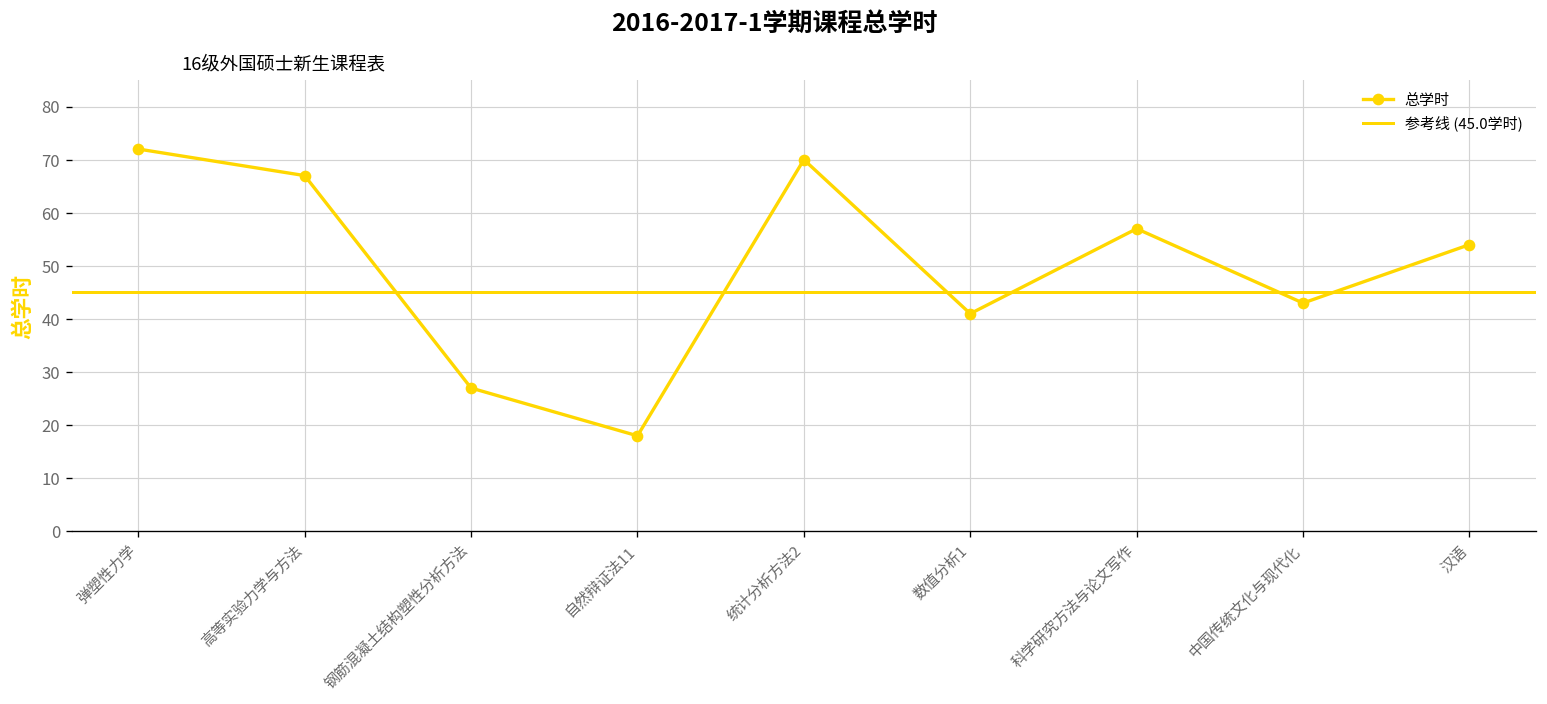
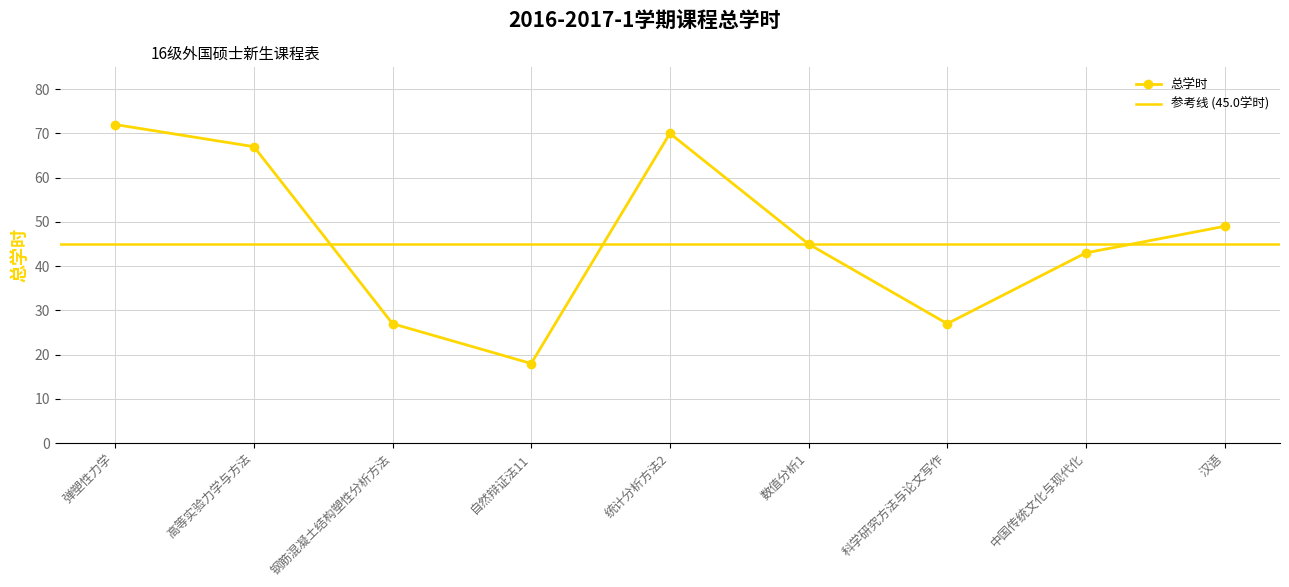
  {
    "弹塑性力学": 72,
    "高等实验力学与方法": 67,
    "钢筋混凝土结构塑性分析方法": 27,
    "自然辩证法11": 18,
    "统计分析方法2": 70,
-   "数值分析1": 41,
-   "科学研究方法与论文写作": 57,
+   "数值分析1": 45,
+   "科学研究方法与论文写作": 27,
    "中国传统文化与现代化": 43,
-   "汉语": 54
+   "汉语": 49
  }
